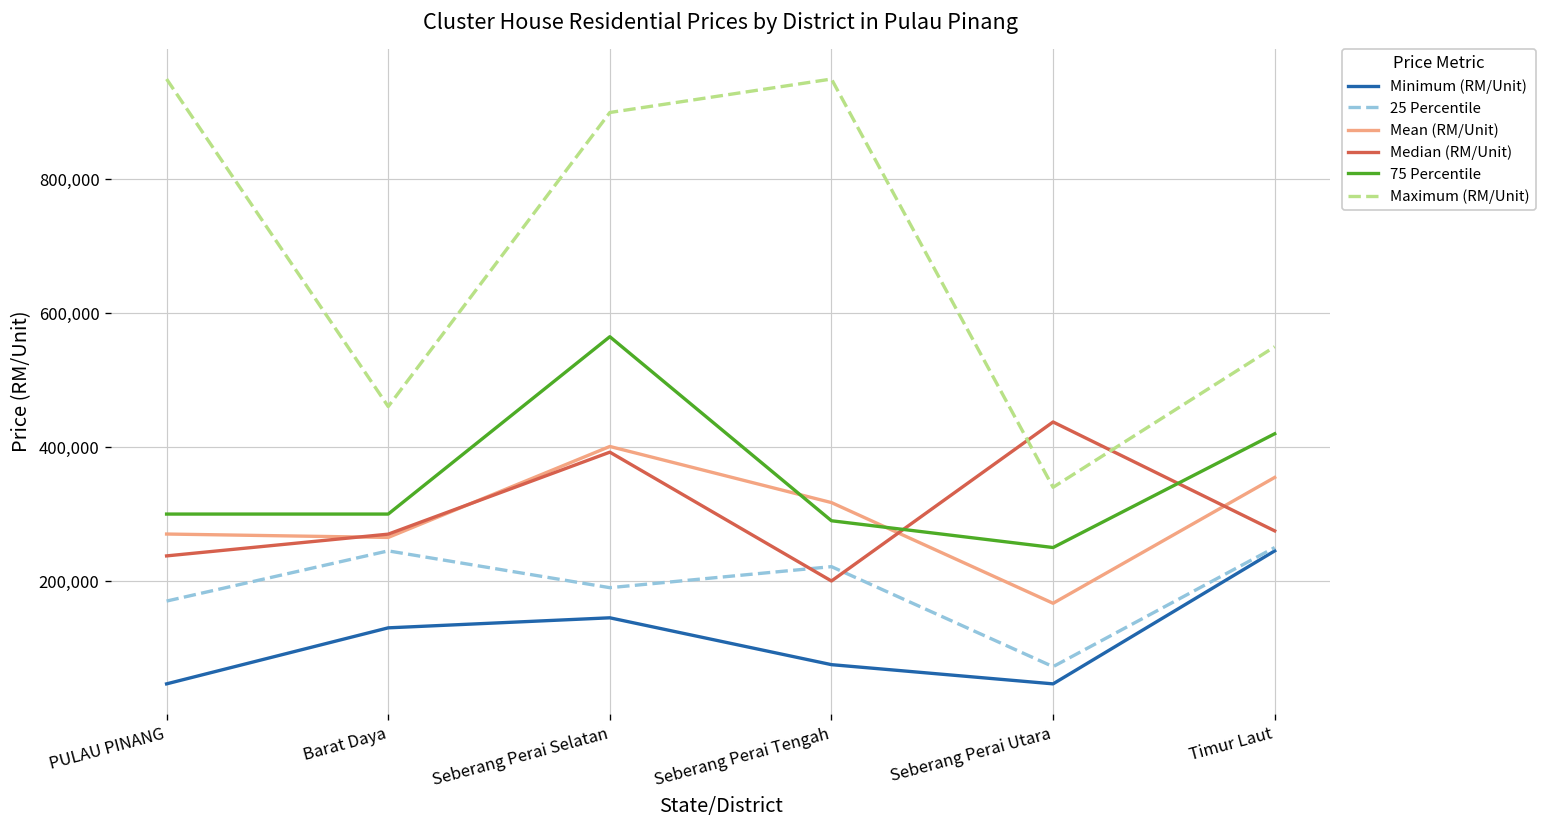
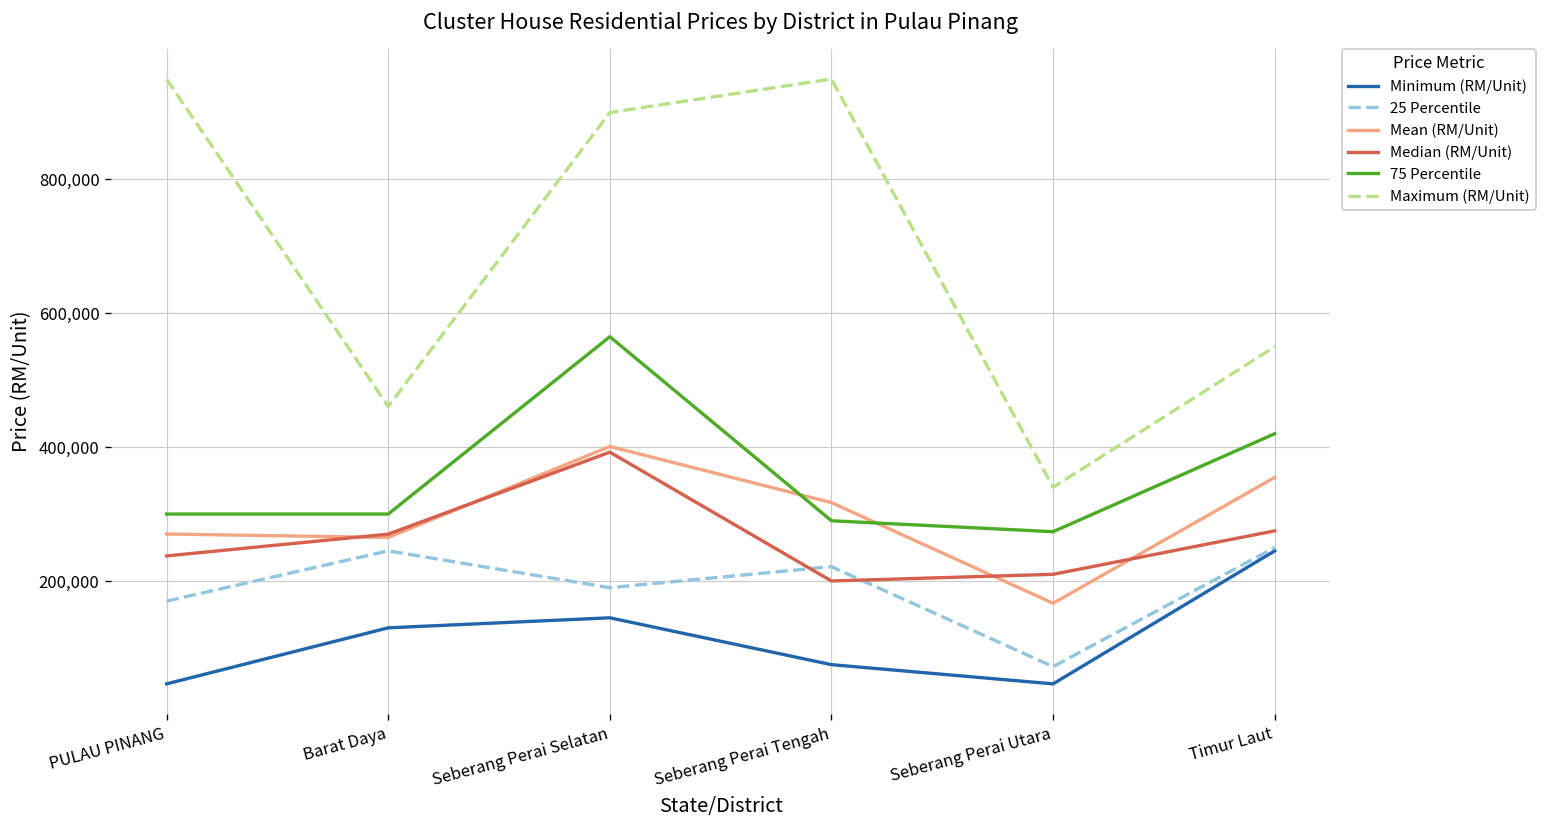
  {
    "Minimum (RM/Unit)": {
      "PULAU PINANG": "50,000",
      "Barat Daya": "130,000",
      "Seberang Perai Selatan": "150,000",
      "Seberang Perai Tengah": "80,000",
      "Seberang Perai Utara": "50,000",
      "Timur Laut": "250,000"
    },
    "25 Percentile": {
      "PULAU PINANG": "170,000",
      "Barat Daya": "250,000",
      "Seberang Perai Selatan": "190,000",
      "Seberang Perai Tengah": "220,000",
      "Seberang Perai Utara": "70,000",
      "Timur Laut": "250,000"
    },
    "Mean (RM/Unit)": {
      "PULAU PINANG": "270,000",
      "Barat Daya": "270,000",
      "Seberang Perai Selatan": "400,000",
      "Seberang Perai Tengah": "320,000",
      "Seberang Perai Utara": "170,000",
      "Timur Laut": "350,000"
    },
    "Median (RM/Unit)": {
      "PULAU PINANG": "240,000",
      "Barat Daya": "270,000",
      "Seberang Perai Selatan": "390,000",
      "Seberang Perai Tengah": "200,000",
-     "Seberang Perai Utara": "440,000",
+     "Seberang Perai Utara": "210,000",
      "Timur Laut": "270,000"
    },
    "75 Percentile": {
      "PULAU PINANG": "300,000",
      "Barat Daya": "300,000",
      "Seberang Perai Selatan": "570,000",
      "Seberang Perai Tengah": "290,000",
-     "Seberang Perai Utara": "250,000",
+     "Seberang Perai Utara": "270,000",
      "Timur Laut": "420,000"
    },
    "Maximum (RM/Unit)": {
      "PULAU PINANG": "950,000",
      "Barat Daya": "460,000",
      "Seberang Perai Selatan": "900,000",
      "Seberang Perai Tengah": "950,000",
      "Seberang Perai Utara": "340,000",
      "Timur Laut": "550,000"
    }
  }
